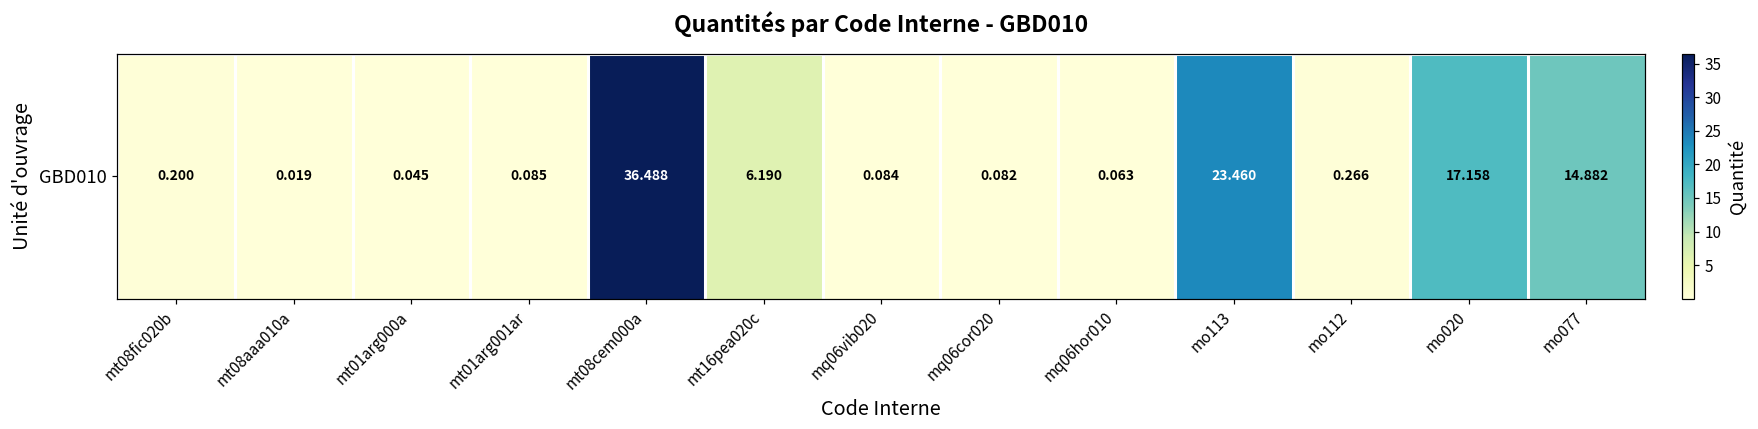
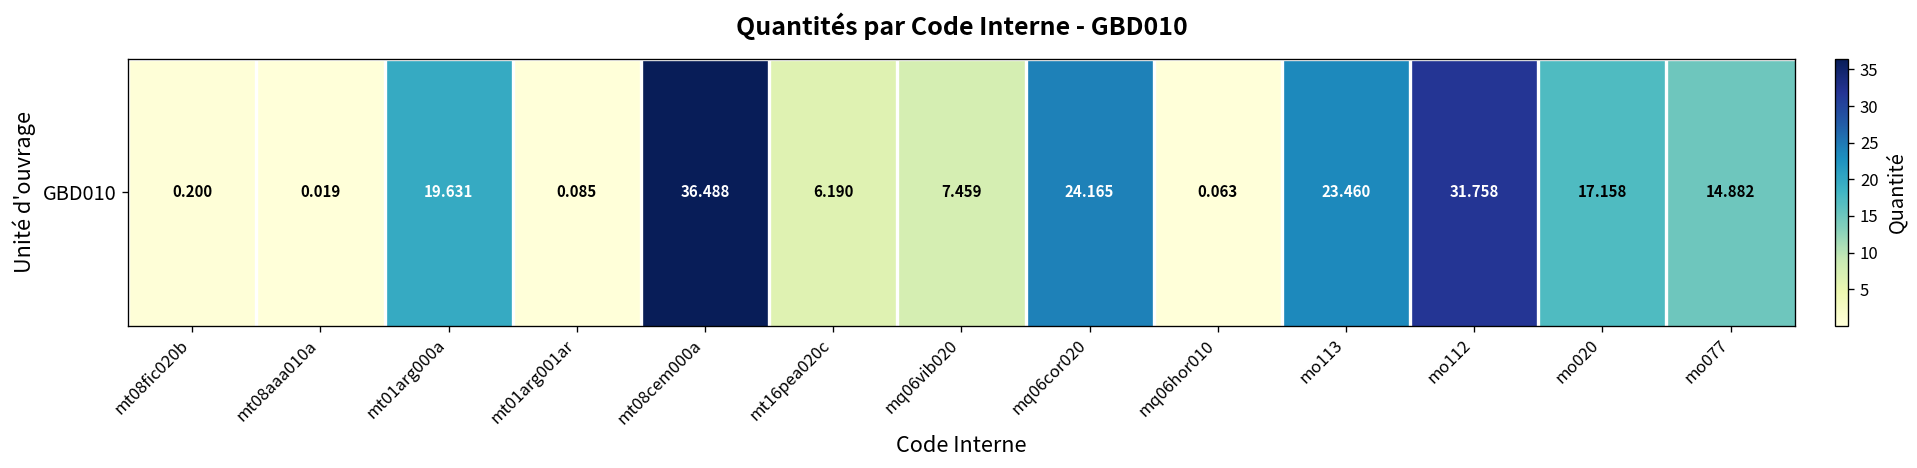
  {
    "GBD010": {
      "mt08fic020b": 0.200,
      "mt08aaa010a": 0.019,
-     "mt01arg000a": 0.045,
+     "mt01arg000a": 19.631,
      "mt01arg001ar": 0.085,
      "mt08cem000a": 36.488,
      "mt16pea020c": 6.190,
-     "mq06vib020": 0.084,
-     "mq06cor020": 0.082,
+     "mq06vib020": 7.459,
+     "mq06cor020": 24.165,
      "mq06hor010": 0.063,
      "mo113": 23.460,
-     "mo112": 0.266,
+     "mo112": 31.758,
      "mo020": 17.158,
      "mo077": 14.882
    }
  }
